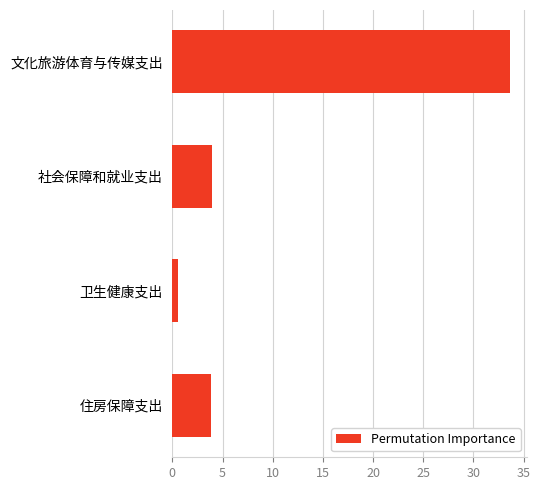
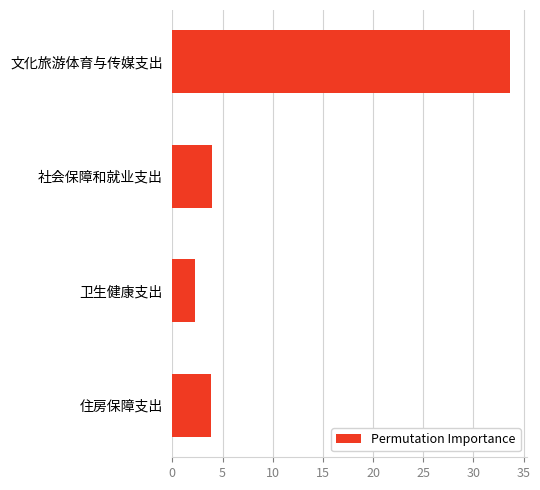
  {
    "文化旅游体育与传媒支出": 33.6,
    "社会保障和就业支出": 3.9,
-   "卫生健康支出": 0.6,
+   "卫生健康支出": 2.3,
    "住房保障支出": 3.8
  }
